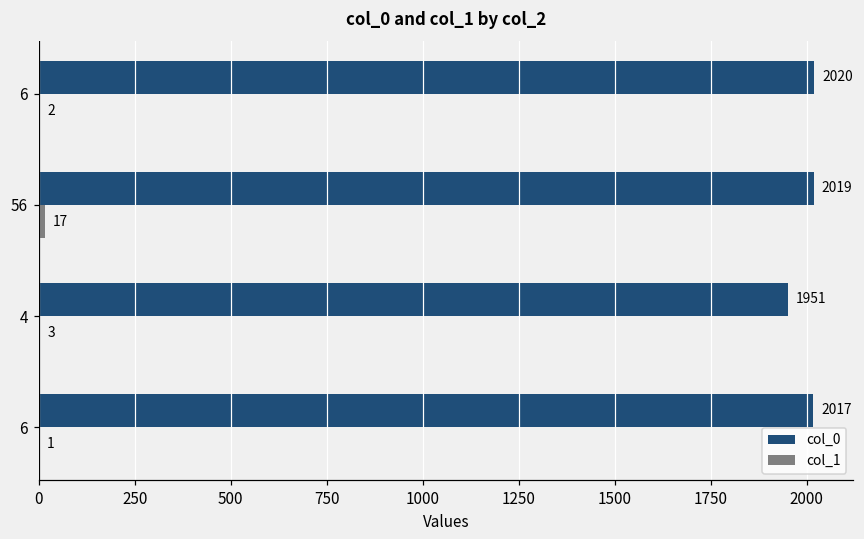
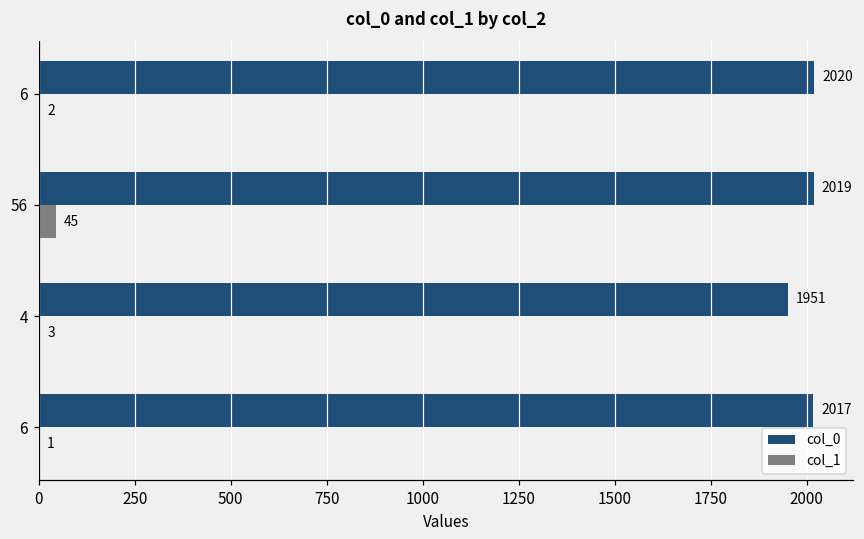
  {
    "col_0": {
      "56": 2019,
      "4": 1951
    },
    "col_1": {
-     "56": 17,
+     "56": 45,
      "4": 3
    }
  }
